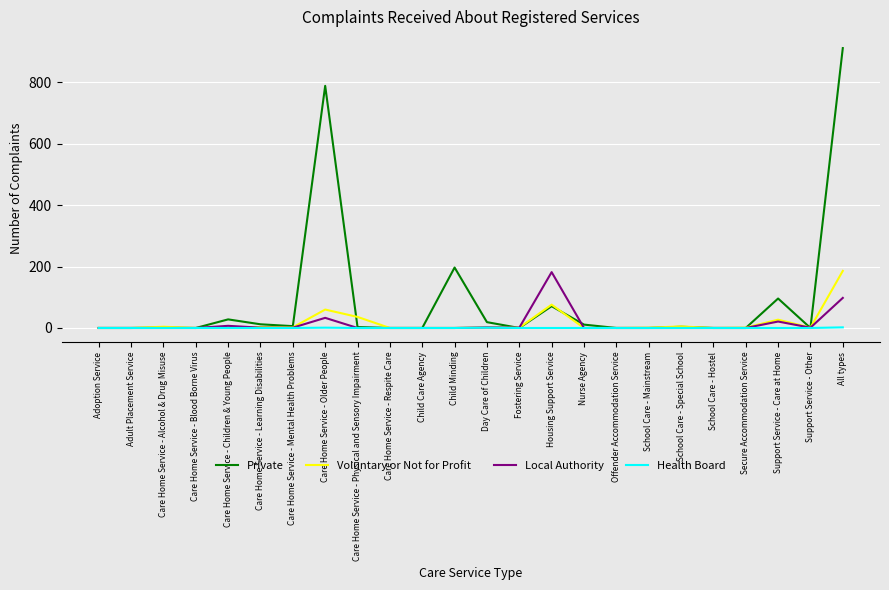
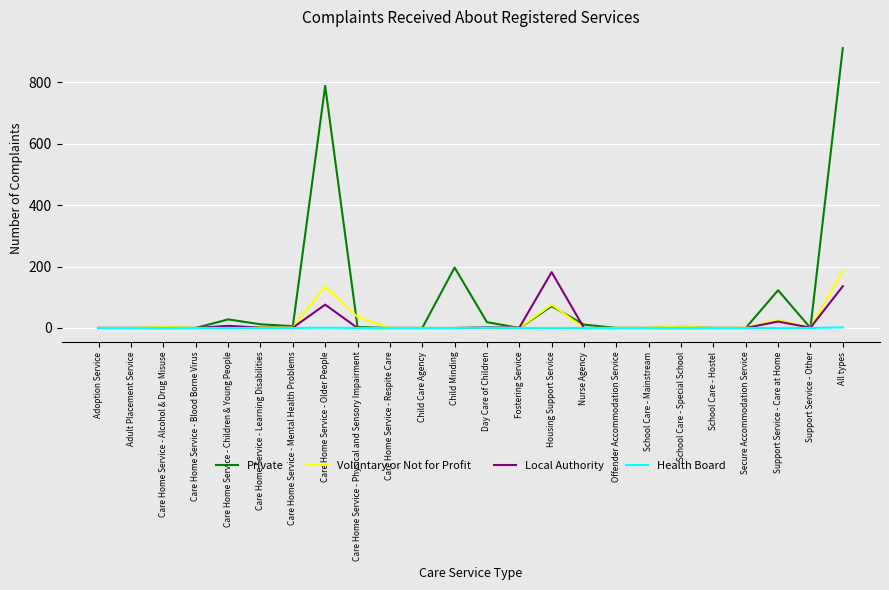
  {
    "Private": {
      "Care Home Service - Children & Young People": 30,
      "Care Home Service - Learning Disabilities": 10,
      "Care Home Service - Older People": 790,
      "Child Minding": 200,
      "Day Care of Children": 20,
      "Nurse Agency": 10,
-     "Support Service - Care at Home": 100,
+     "Support Service - Care at Home": 120,
      "All types": 910
    },
    "Voluntary or Not for Profit": {
-     "Care Home Service - Older People": 60,
+     "Care Home Service - Older People": 140,
      "Care Home Service - Physical and Sensory Impairment": 40,
      "All types": 190
    },
    "Local Authority": {
-     "Care Home Service - Older People": 30,
+     "Care Home Service - Older People": 80,
      "Housing Support Service": 180,
-     "All types": 100
+     "All types": 140
    },
    "Health Board": {
      "Care Home Service - Older People": 0,
      "Housing Support Service": 0,
      "Support Service - Care at Home": 0,
      "All types": 0
    }
  }
